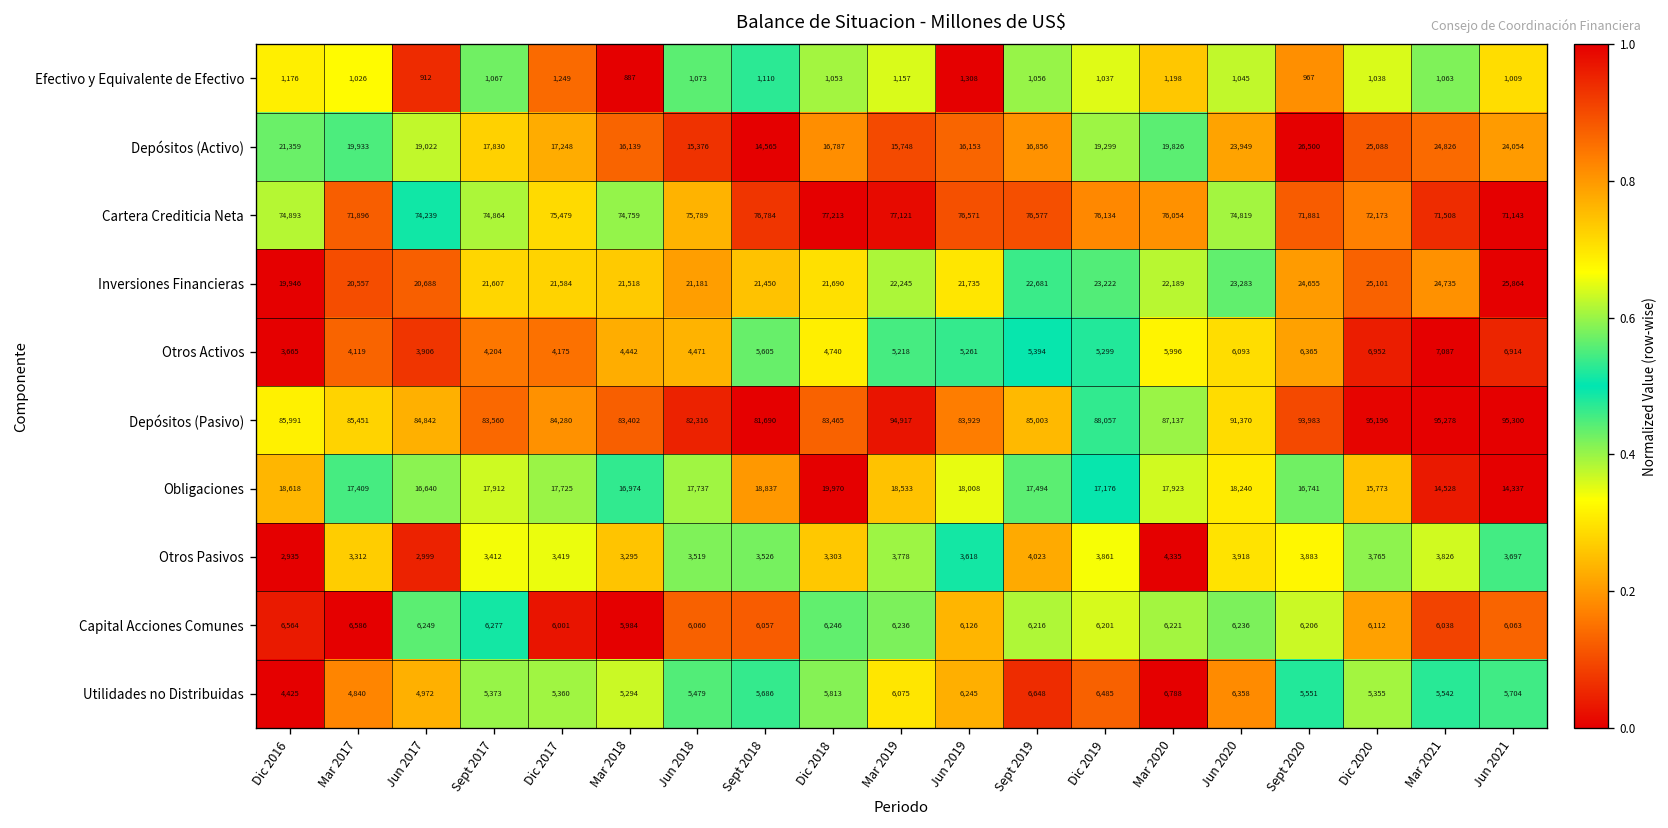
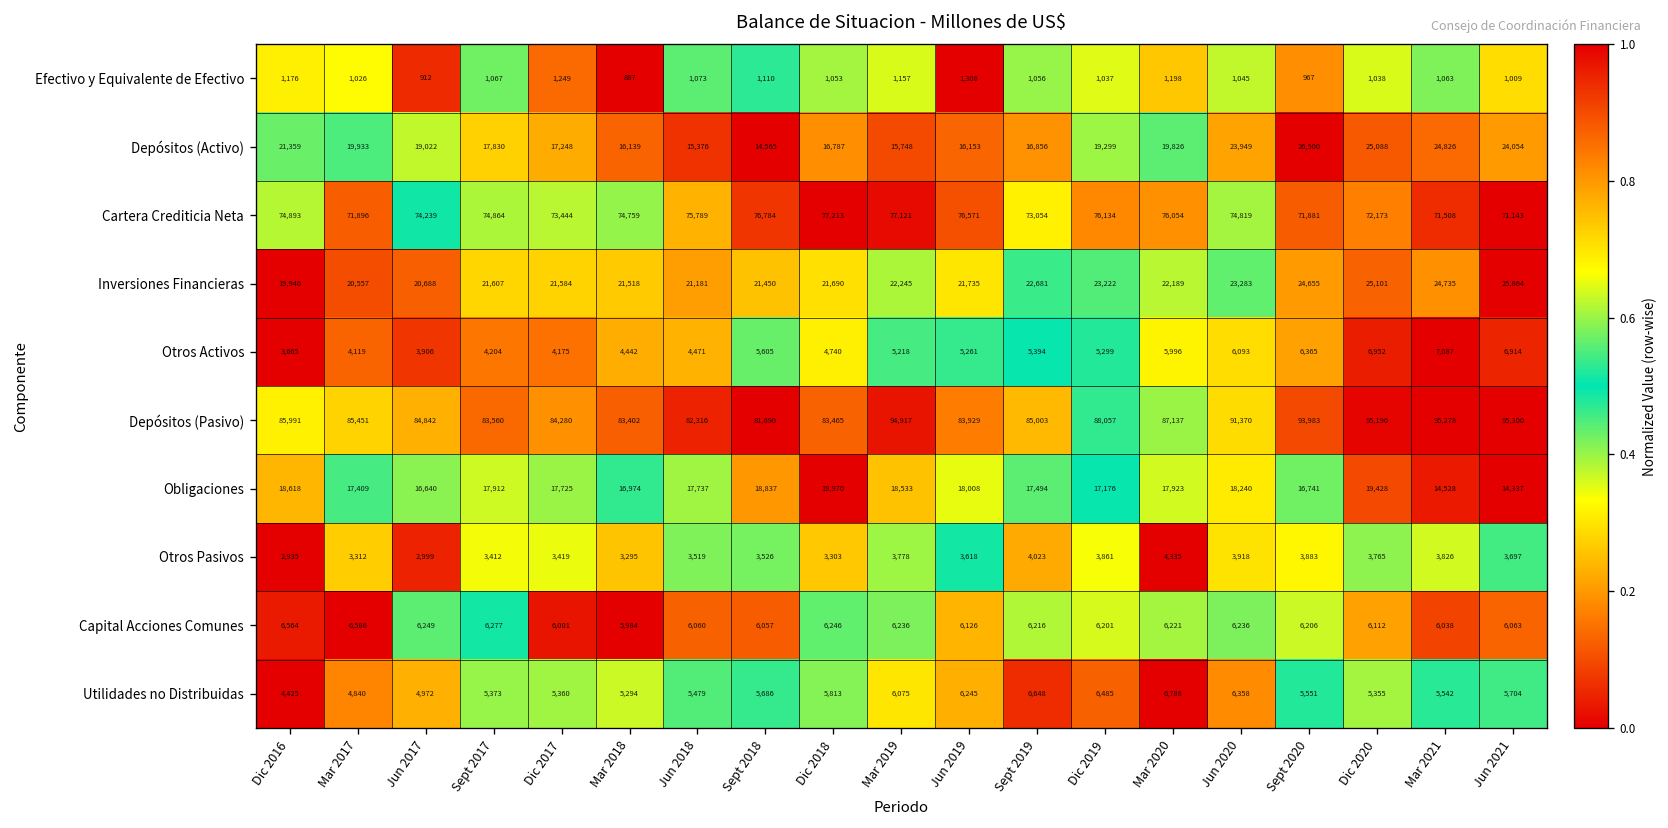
  {
    "Efectivo y Equivalente de Efectivo": {
      "Dic 2016": "1,176",
      "Mar 2017": "1,026",
      "Jun 2017": "912",
      "Sept 2017": "1,067",
      "Dic 2017": "1,249",
      "Mar 2018": "887",
      "Jun 2018": "1,073",
      "Sept 2018": "1,110",
      "Dic 2018": "1,053",
      "Mar 2019": "1,157",
      "Jun 2019": "1,308",
      "Sept 2019": "1,056",
      "Dic 2019": "1,037",
      "Mar 2020": "1,198",
      "Jun 2020": "1,045",
      "Sept 2020": "967",
      "Dic 2020": "1,038",
      "Mar 2021": "1,063",
      "Jun 2021": "1,009"
    },
    "Depósitos (Activo)": {
      "Dic 2016": "21,359",
      "Mar 2017": "19,933",
      "Jun 2017": "19,022",
      "Sept 2017": "17,830",
      "Dic 2017": "17,248",
      "Mar 2018": "16,139",
      "Jun 2018": "15,376",
      "Sept 2018": "14,565",
      "Dic 2018": "16,787",
      "Mar 2019": "15,748",
      "Jun 2019": "16,153",
      "Sept 2019": "16,856",
      "Dic 2019": "19,299",
      "Mar 2020": "19,826",
      "Jun 2020": "23,949",
      "Sept 2020": "26,500",
      "Dic 2020": "25,088",
      "Mar 2021": "24,826",
      "Jun 2021": "24,054"
    },
    "Cartera Crediticia Neta": {
      "Dic 2016": "74,893",
      "Mar 2017": "71,896",
      "Jun 2017": "74,239",
      "Sept 2017": "74,864",
-     "Dic 2017": "75,479",
+     "Dic 2017": "73,444",
      "Mar 2018": "74,759",
      "Jun 2018": "75,789",
      "Sept 2018": "76,784",
      "Dic 2018": "77,213",
      "Mar 2019": "77,121",
      "Jun 2019": "76,571",
-     "Sept 2019": "76,577",
+     "Sept 2019": "73,054",
      "Dic 2019": "76,134",
      "Mar 2020": "76,054",
      "Jun 2020": "74,819",
      "Sept 2020": "71,881",
      "Dic 2020": "72,173",
      "Mar 2021": "71,508",
      "Jun 2021": "71,143"
    },
    "Inversiones Financieras": {
      "Dic 2016": "19,946",
      "Mar 2017": "20,557",
      "Jun 2017": "20,688",
      "Sept 2017": "21,607",
      "Dic 2017": "21,584",
      "Mar 2018": "21,518",
      "Jun 2018": "21,181",
      "Sept 2018": "21,450",
      "Dic 2018": "21,690",
      "Mar 2019": "22,245",
      "Jun 2019": "21,735",
      "Sept 2019": "22,681",
      "Dic 2019": "23,222",
      "Mar 2020": "22,189",
      "Jun 2020": "23,283",
      "Sept 2020": "24,655",
      "Dic 2020": "25,101",
      "Mar 2021": "24,735",
      "Jun 2021": "25,864"
    },
    "Otros Activos": {
      "Dic 2016": "3,665",
      "Mar 2017": "4,119",
      "Jun 2017": "3,906",
      "Sept 2017": "4,204",
      "Dic 2017": "4,175",
      "Mar 2018": "4,442",
      "Jun 2018": "4,471",
      "Sept 2018": "5,605",
      "Dic 2018": "4,740",
      "Mar 2019": "5,218",
      "Jun 2019": "5,261",
      "Sept 2019": "5,394",
      "Dic 2019": "5,299",
      "Mar 2020": "5,996",
      "Jun 2020": "6,093",
      "Sept 2020": "6,365",
      "Dic 2020": "6,952",
      "Mar 2021": "7,087",
      "Jun 2021": "6,914"
    },
    "Depósitos (Pasivo)": {
      "Dic 2016": "85,991",
      "Mar 2017": "85,451",
      "Jun 2017": "84,842",
      "Sept 2017": "83,560",
      "Dic 2017": "84,280",
      "Mar 2018": "83,402",
      "Jun 2018": "82,316",
      "Sept 2018": "81,690",
      "Dic 2018": "83,465",
      "Mar 2019": "94,917",
      "Jun 2019": "83,929",
      "Sept 2019": "85,003",
      "Dic 2019": "88,057",
      "Mar 2020": "87,137",
      "Jun 2020": "91,370",
      "Sept 2020": "93,983",
      "Dic 2020": "95,196",
      "Mar 2021": "95,278",
      "Jun 2021": "95,300"
    },
    "Obligaciones": {
      "Dic 2016": "18,618",
      "Mar 2017": "17,409",
      "Jun 2017": "16,640",
      "Sept 2017": "17,912",
      "Dic 2017": "17,725",
      "Mar 2018": "16,974",
      "Jun 2018": "17,737",
      "Sept 2018": "18,837",
      "Dic 2018": "19,970",
      "Mar 2019": "18,533",
      "Jun 2019": "18,008",
      "Sept 2019": "17,494",
      "Dic 2019": "17,176",
      "Mar 2020": "17,923",
      "Jun 2020": "18,240",
      "Sept 2020": "16,741",
-     "Dic 2020": "15,773",
+     "Dic 2020": "19,428",
      "Mar 2021": "14,528",
      "Jun 2021": "14,337"
    },
    "Otros Pasivos": {
      "Dic 2016": "2,935",
      "Mar 2017": "3,312",
      "Jun 2017": "2,999",
      "Sept 2017": "3,412",
      "Dic 2017": "3,419",
      "Mar 2018": "3,295",
      "Jun 2018": "3,519",
      "Sept 2018": "3,526",
      "Dic 2018": "3,303",
      "Mar 2019": "3,778",
      "Jun 2019": "3,618",
      "Sept 2019": "4,023",
      "Dic 2019": "3,861",
      "Mar 2020": "4,335",
      "Jun 2020": "3,918",
      "Sept 2020": "3,883",
      "Dic 2020": "3,765",
      "Mar 2021": "3,826",
      "Jun 2021": "3,697"
    },
    "Capital Acciones Comunes": {
      "Dic 2016": "6,564",
      "Mar 2017": "6,586",
      "Jun 2017": "6,249",
      "Sept 2017": "6,277",
      "Dic 2017": "6,001",
      "Mar 2018": "5,984",
      "Jun 2018": "6,060",
      "Sept 2018": "6,057",
      "Dic 2018": "6,246",
      "Mar 2019": "6,236",
      "Jun 2019": "6,126",
      "Sept 2019": "6,216",
      "Dic 2019": "6,201",
      "Mar 2020": "6,221",
      "Jun 2020": "6,236",
      "Sept 2020": "6,206",
      "Dic 2020": "6,112",
      "Mar 2021": "6,038",
      "Jun 2021": "6,063"
    },
    "Utilidades no Distribuidas": {
      "Dic 2016": "4,425",
      "Mar 2017": "4,840",
      "Jun 2017": "4,972",
      "Sept 2017": "5,373",
      "Dic 2017": "5,360",
      "Mar 2018": "5,294",
      "Jun 2018": "5,479",
      "Sept 2018": "5,686",
      "Dic 2018": "5,813",
      "Mar 2019": "6,075",
      "Jun 2019": "6,245",
      "Sept 2019": "6,648",
      "Dic 2019": "6,485",
      "Mar 2020": "6,788",
      "Jun 2020": "6,358",
      "Sept 2020": "5,551",
      "Dic 2020": "5,355",
      "Mar 2021": "5,542",
      "Jun 2021": "5,704"
    }
  }
